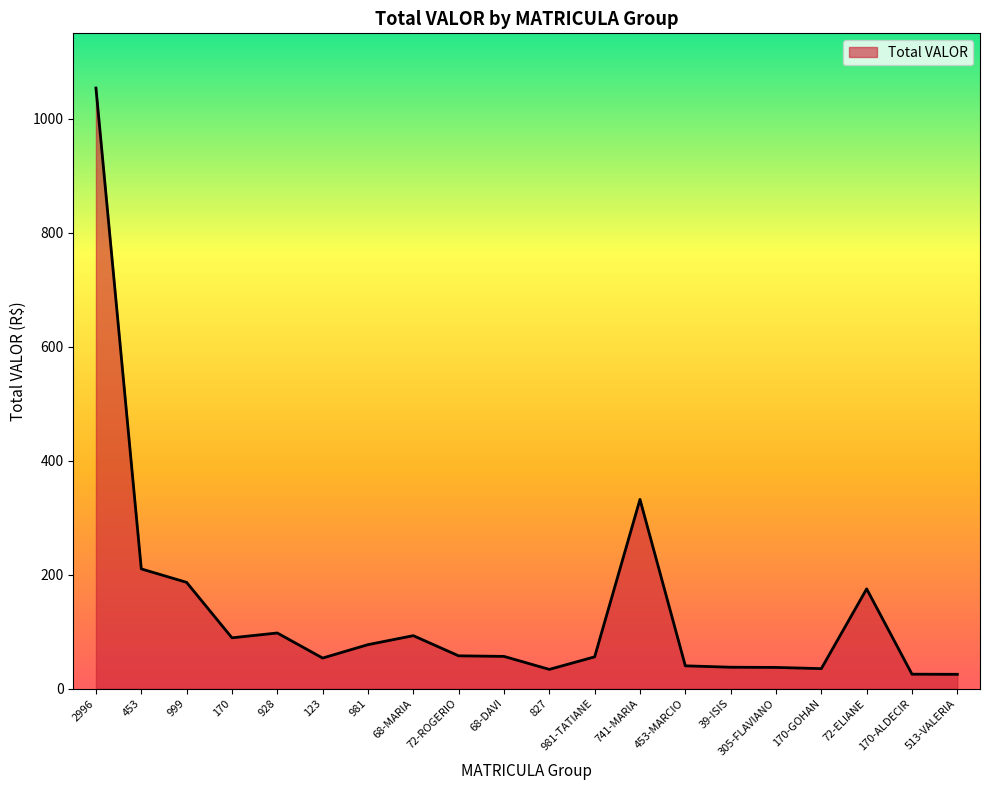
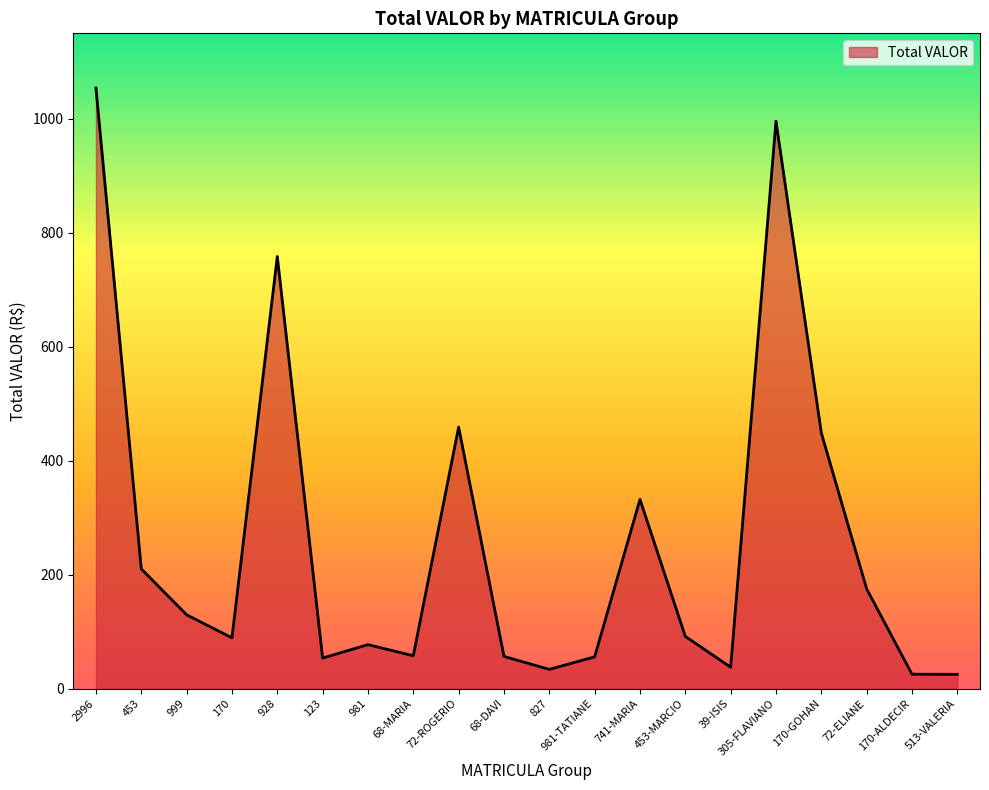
  {
    "2996": 1050,
    "453": 210,
-   "999": 190,
+   "999": 130,
    "170": 90,
-   "928": 100,
+   "928": 760,
    "123": 50,
    "981": 80,
-   "68-MARIA": 90,
-   "72-ROGERIO": 60,
+   "68-MARIA": 60,
+   "72-ROGERIO": 460,
    "68-DAVI": 60,
    "827": 30,
    "981-TATIANE": 60,
    "741-MARIA": 330,
-   "453-MARCIO": 40,
+   "453-MARCIO": 90,
    "39-ISIS": 40,
-   "305-FLAVIANO": 40,
-   "170-GOHAN": 40,
+   "305-FLAVIANO": 1000,
+   "170-GOHAN": 450,
    "72-ELIANE": 180,
    "170-ALDECIR": 30,
    "513-VALERIA": 30
  }
